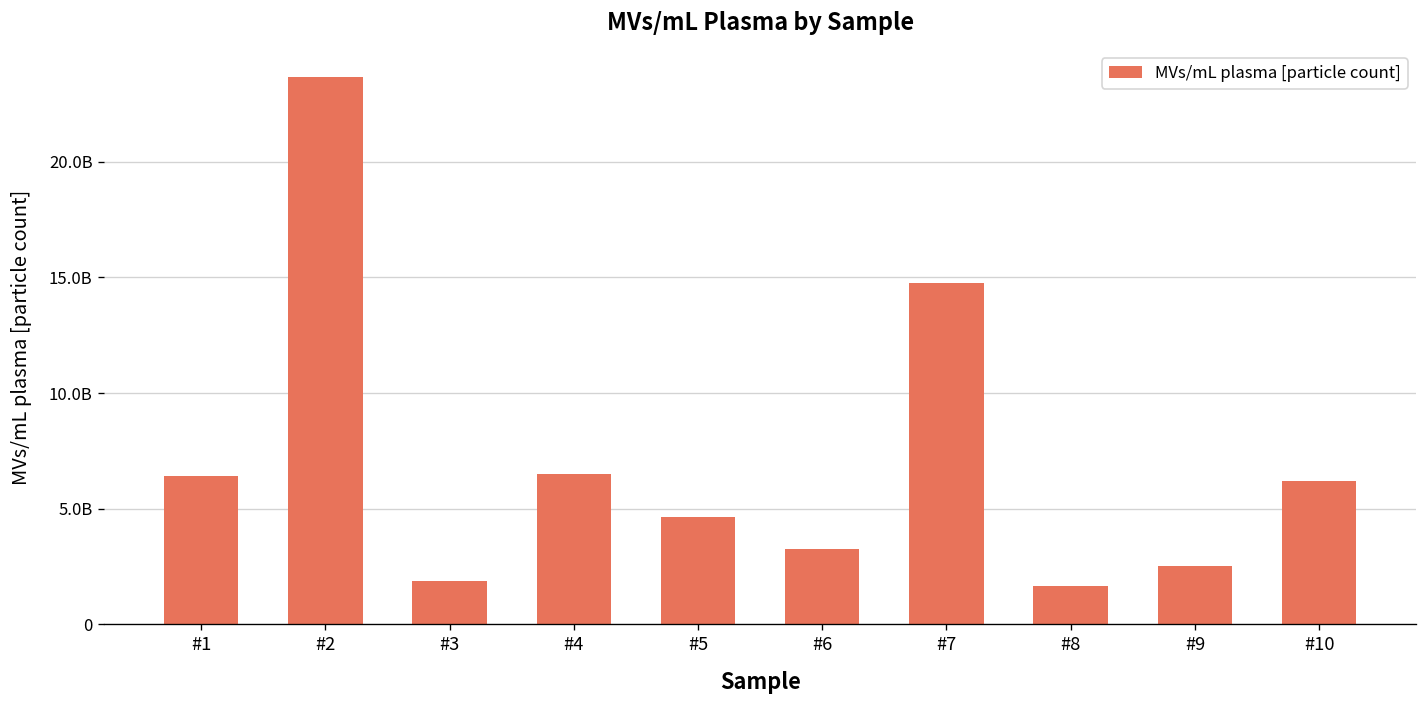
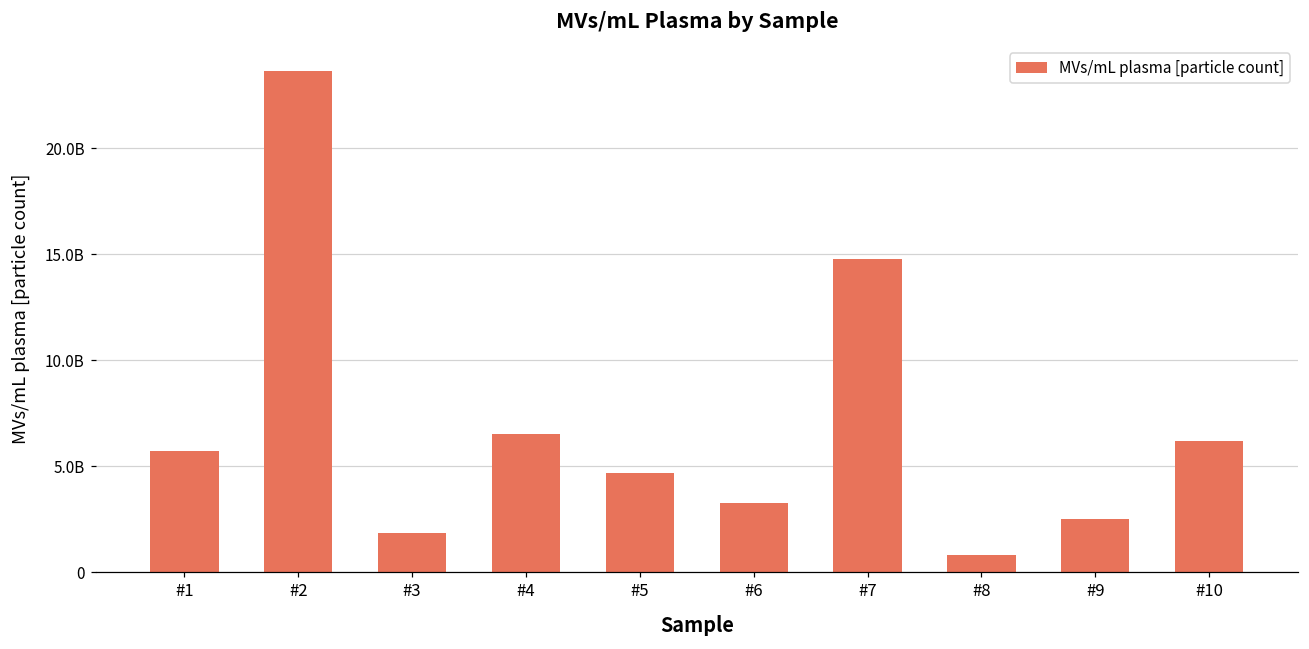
  {
-   "#1": 6400000000,
+   "#1": 5700000000,
    "#2": 23600000000,
    "#3": 1900000000,
    "#4": 6500000000,
    "#5": 4700000000,
    "#6": 3300000000,
    "#7": 14800000000,
-   "#8": 1700000000,
+   "#8": 800000000,
    "#9": 2500000000,
    "#10": 6200000000
  }
